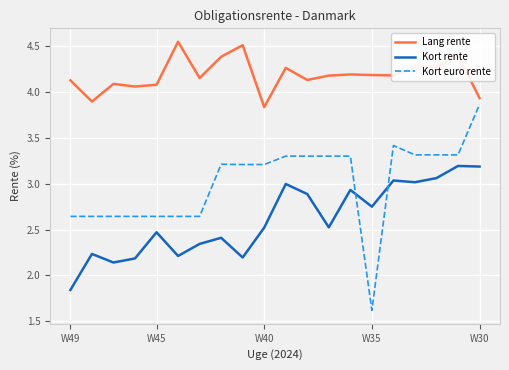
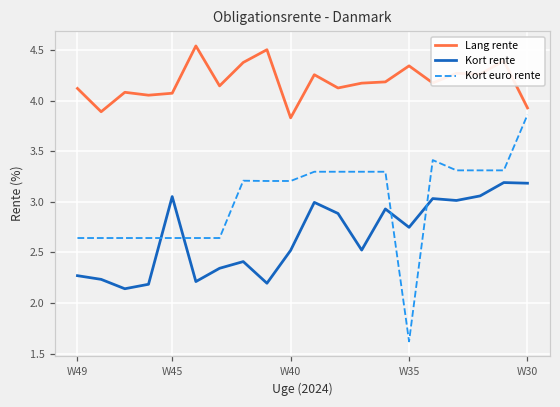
  {
    "Lang rente": {
      "W49": 4.1,
      "W45": 4.1,
      "W40": 3.8,
-     "W35": 4.2,
+     "W35": 4.3,
      "W30": 3.9
    },
    "Kort rente": {
-     "W49": 1.8,
-     "W45": 2.5,
+     "W49": 2.3,
+     "W45": 3.1,
      "W40": 2.5,
      "W35": 2.7,
      "W30": 3.2
    },
    "Kort euro rente": {
      "W49": 2.6,
      "W45": 2.6,
      "W40": 3.2,
      "W35": 1.6,
      "W30": 3.9
    }
  }
